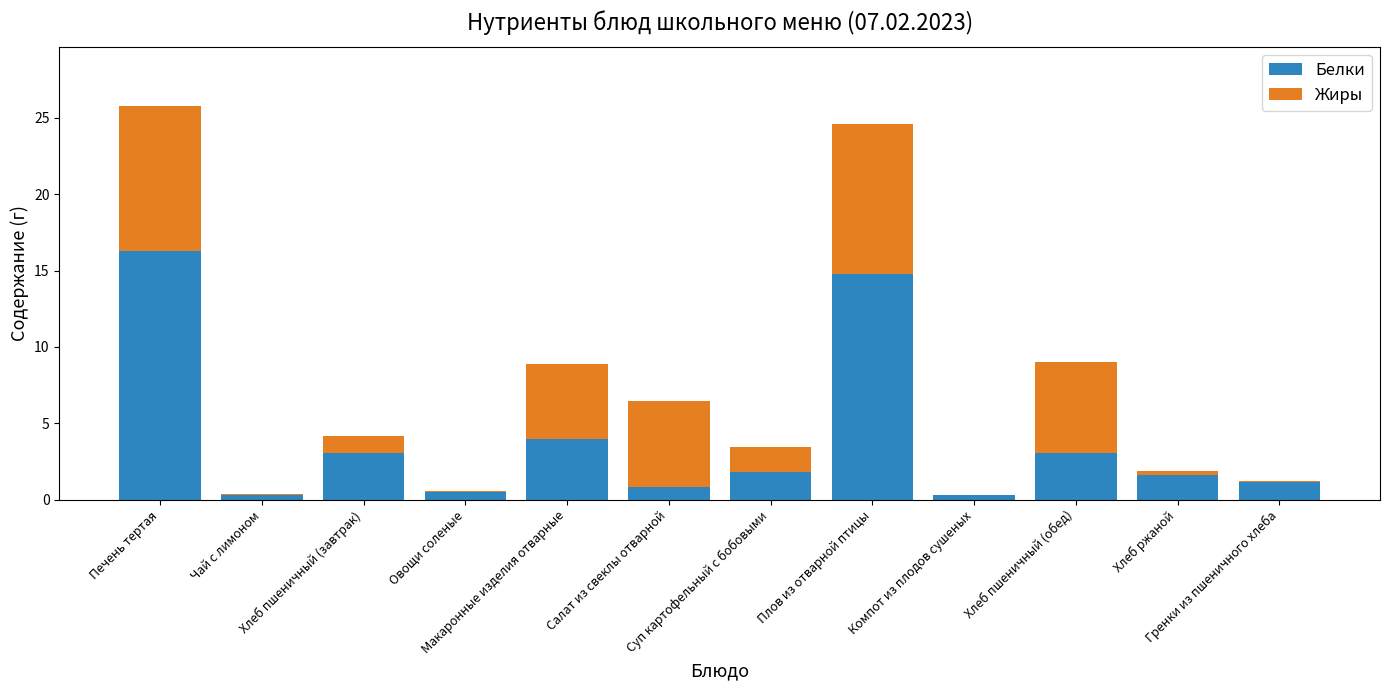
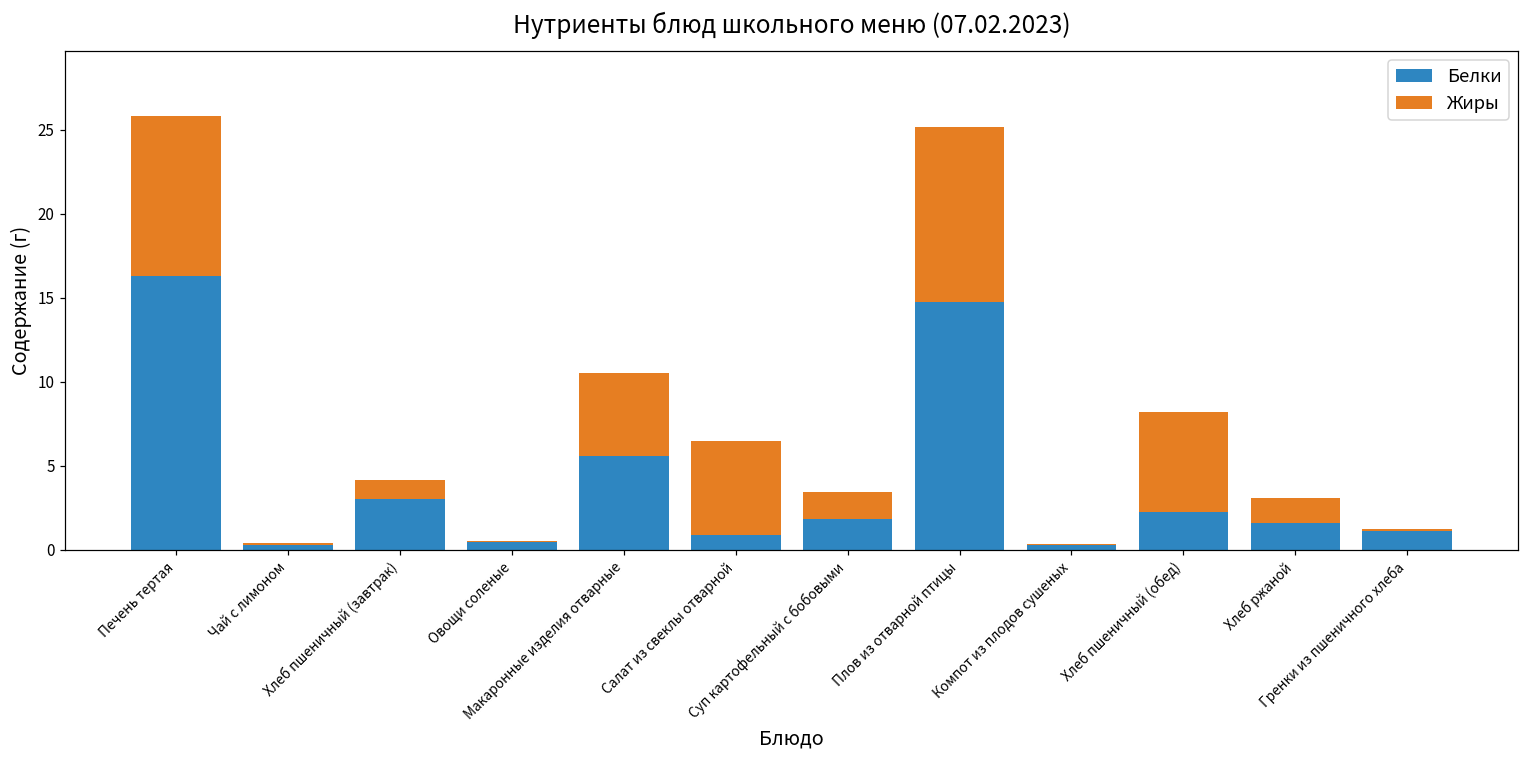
  {
    "Белки": {
      "Печень тертая": 16.3,
      "Чай с лимоном": 0.3,
      "Хлеб пшеничный (завтрак)": 3.0,
      "Овощи соленые": 0.5,
-     "Макаронные изделия отварные": 3.9,
+     "Макаронные изделия отварные": 5.6,
      "Салат из свеклы отварной": 0.8,
      "Суп картофельный с бобовыми": 1.8,
      "Плов из отварной птицы": 14.8,
      "Компот из плодов сушеных": 0.3,
-     "Хлеб пшеничный (обед)": 3.0,
+     "Хлеб пшеничный (обед)": 2.2,
      "Хлеб ржаной": 1.6,
      "Гренки из пшеничного хлеба": 1.1
    },
    "Жиры": {
      "Печень тертая": 9.5,
      "Хлеб пшеничный (завтрак)": 1.1,
      "Макаронные изделия отварные": 4.9,
      "Салат из свеклы отварной": 5.6,
      "Суп картофельный с бобовыми": 1.6,
-     "Плов из отварной птицы": 9.8,
+     "Плов из отварной птицы": 10.4,
      "Хлеб пшеничный (обед)": 6.0,
-     "Хлеб ржаной": 0.3
+     "Хлеб ржаной": 1.5
    }
  }
